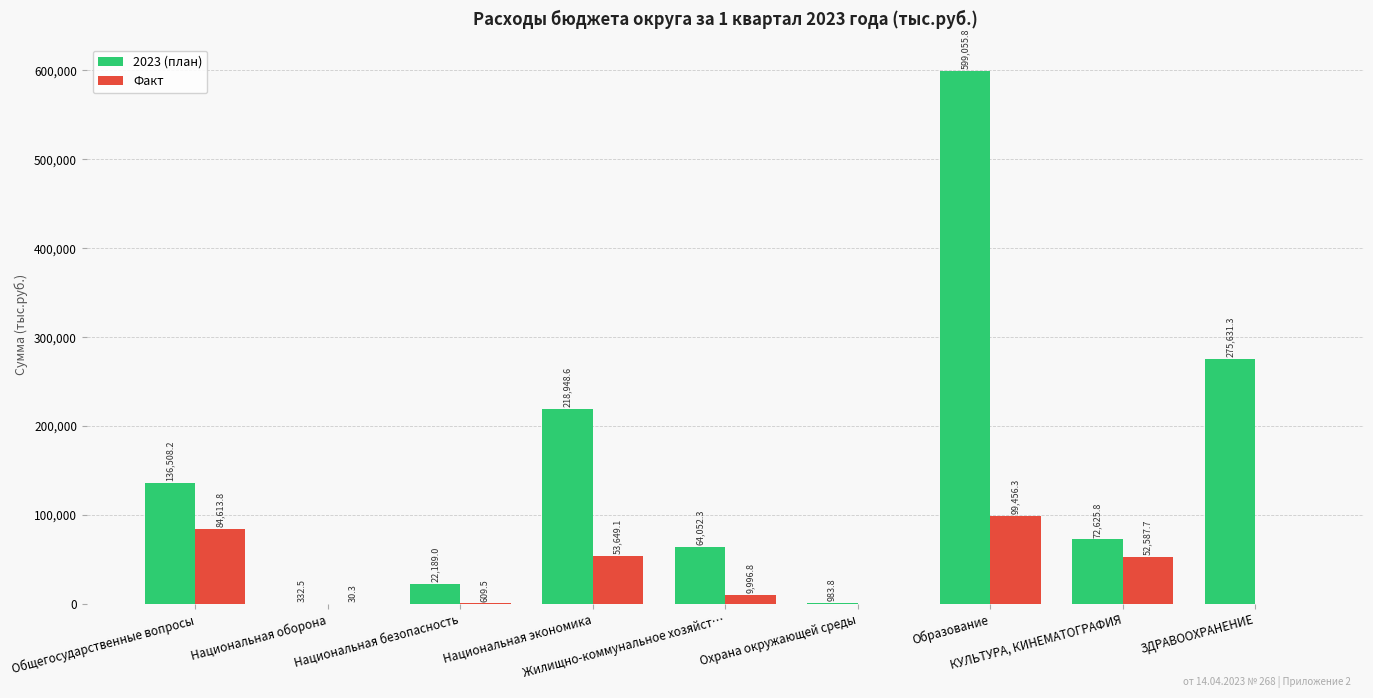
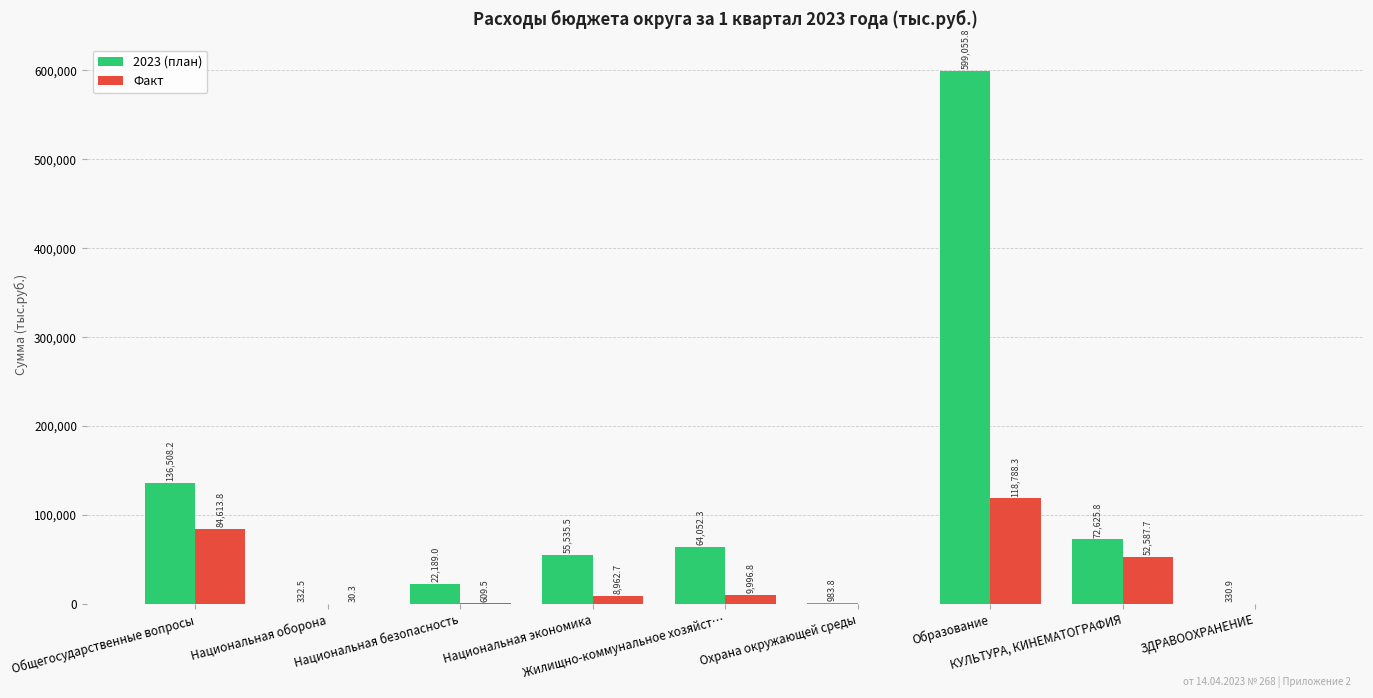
  {
    "2023 (план)": {
      "Общегосударственные вопросы": "136,508.2",
      "Национальная оборона": "332.5",
      "Национальная безопасность": "22,189.0",
-     "Национальная экономика": "218,948.6",
+     "Национальная экономика": "55,535.5",
      "Жилищно-коммунальное хозяйст…": "64,052.3",
      "Охрана окружающей среды": "983.8",
      "Образование": "599,055.8",
      "КУЛЬТУРА, КИНЕМАТОГРАФИЯ": "72,625.8",
-     "ЗДРАВООХРАНЕНИЕ": "275,631.3"
+     "ЗДРАВООХРАНЕНИЕ": "330.9"
    },
    "Факт": {
      "Общегосударственные вопросы": "84,613.8",
      "Национальная оборона": "30.3",
      "Национальная безопасность": "609.5",
-     "Национальная экономика": "53,649.1",
+     "Национальная экономика": "8,962.7",
      "Жилищно-коммунальное хозяйст…": "9,996.8",
-     "Образование": "99,456.3",
+     "Образование": "118,788.3",
      "КУЛЬТУРА, КИНЕМАТОГРАФИЯ": "52,587.7"
    }
  }
